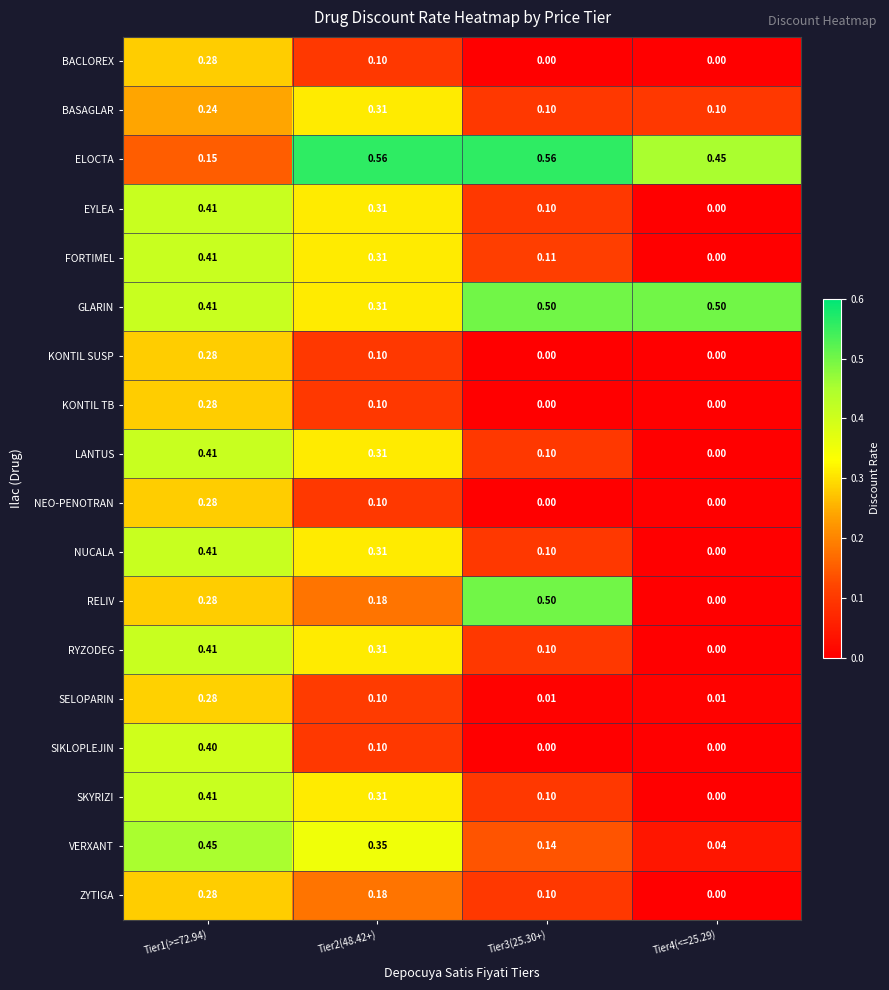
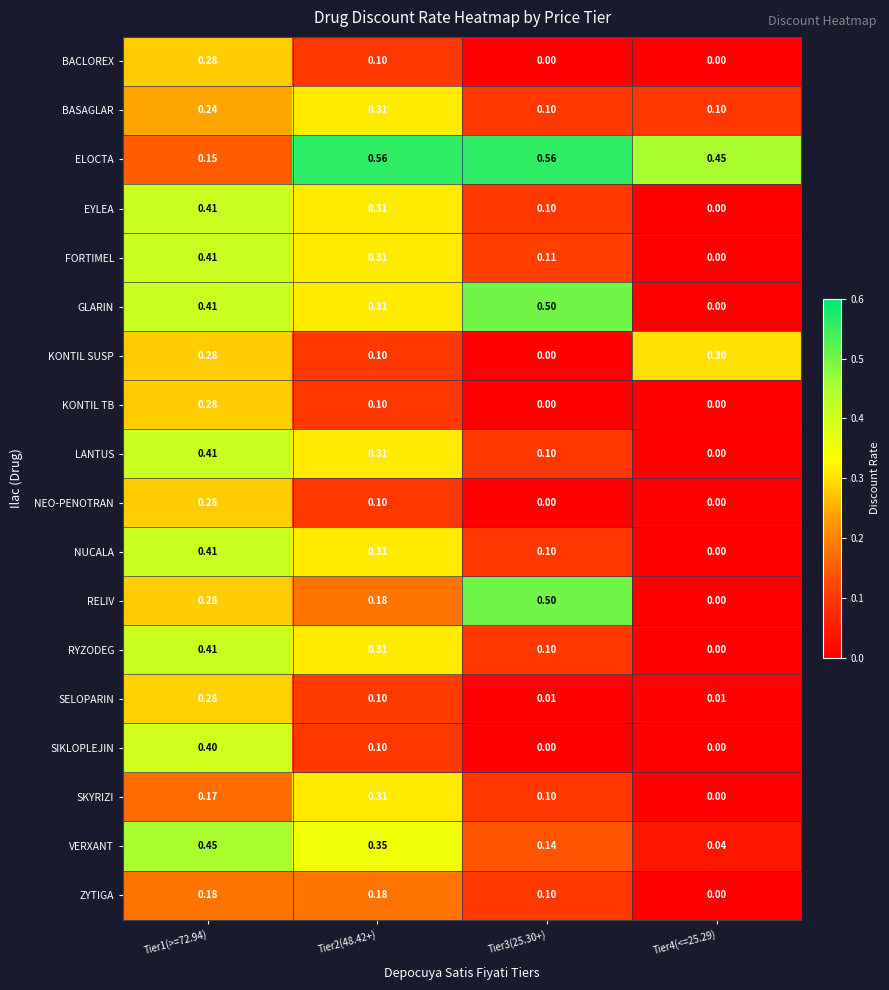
  {
    "BACLOREX": {
      "Tier1(>=72.94)": 0.28,
      "Tier2(48.42+)": 0.10,
      "Tier3(25.30+)": 0.00,
      "Tier4(<=25.29)": 0.00
    },
    "BASAGLAR": {
      "Tier1(>=72.94)": 0.24,
      "Tier2(48.42+)": 0.31,
      "Tier3(25.30+)": 0.10,
      "Tier4(<=25.29)": 0.10
    },
    "ELOCTA": {
      "Tier1(>=72.94)": 0.15,
      "Tier2(48.42+)": 0.56,
      "Tier3(25.30+)": 0.56,
      "Tier4(<=25.29)": 0.45
    },
    "EYLEA": {
      "Tier1(>=72.94)": 0.41,
      "Tier2(48.42+)": 0.31,
      "Tier3(25.30+)": 0.10,
      "Tier4(<=25.29)": 0.00
    },
    "FORTIMEL": {
      "Tier1(>=72.94)": 0.41,
      "Tier2(48.42+)": 0.31,
      "Tier3(25.30+)": 0.11,
      "Tier4(<=25.29)": 0.00
    },
    "GLARIN": {
      "Tier1(>=72.94)": 0.41,
      "Tier2(48.42+)": 0.31,
      "Tier3(25.30+)": 0.50,
-     "Tier4(<=25.29)": 0.50
+     "Tier4(<=25.29)": 0.00
    },
    "KONTIL SUSP": {
      "Tier1(>=72.94)": 0.28,
      "Tier2(48.42+)": 0.10,
      "Tier3(25.30+)": 0.00,
-     "Tier4(<=25.29)": 0.00
+     "Tier4(<=25.29)": 0.30
    },
    "KONTIL TB": {
      "Tier1(>=72.94)": 0.28,
      "Tier2(48.42+)": 0.10,
      "Tier3(25.30+)": 0.00,
      "Tier4(<=25.29)": 0.00
    },
    "LANTUS": {
      "Tier1(>=72.94)": 0.41,
      "Tier2(48.42+)": 0.31,
      "Tier3(25.30+)": 0.10,
      "Tier4(<=25.29)": 0.00
    },
    "NEO-PENOTRAN": {
      "Tier1(>=72.94)": 0.28,
      "Tier2(48.42+)": 0.10,
      "Tier3(25.30+)": 0.00,
      "Tier4(<=25.29)": 0.00
    },
    "NUCALA": {
      "Tier1(>=72.94)": 0.41,
      "Tier2(48.42+)": 0.31,
      "Tier3(25.30+)": 0.10,
      "Tier4(<=25.29)": 0.00
    },
    "RELIV": {
      "Tier1(>=72.94)": 0.28,
      "Tier2(48.42+)": 0.18,
      "Tier3(25.30+)": 0.50,
      "Tier4(<=25.29)": 0.00
    },
    "RYZODEG": {
      "Tier1(>=72.94)": 0.41,
      "Tier2(48.42+)": 0.31,
      "Tier3(25.30+)": 0.10,
      "Tier4(<=25.29)": 0.00
    },
    "SELOPARIN": {
      "Tier1(>=72.94)": 0.28,
      "Tier2(48.42+)": 0.10,
      "Tier3(25.30+)": 0.01,
      "Tier4(<=25.29)": 0.01
    },
    "SIKLOPLEJIN": {
      "Tier1(>=72.94)": 0.40,
      "Tier2(48.42+)": 0.10,
      "Tier3(25.30+)": 0.00,
      "Tier4(<=25.29)": 0.00
    },
    "SKYRIZI": {
-     "Tier1(>=72.94)": 0.41,
+     "Tier1(>=72.94)": 0.17,
      "Tier2(48.42+)": 0.31,
      "Tier3(25.30+)": 0.10,
      "Tier4(<=25.29)": 0.00
    },
    "VERXANT": {
      "Tier1(>=72.94)": 0.45,
      "Tier2(48.42+)": 0.35,
      "Tier3(25.30+)": 0.14,
      "Tier4(<=25.29)": 0.04
    },
    "ZYTIGA": {
-     "Tier1(>=72.94)": 0.28,
+     "Tier1(>=72.94)": 0.18,
      "Tier2(48.42+)": 0.18,
      "Tier3(25.30+)": 0.10,
      "Tier4(<=25.29)": 0.00
    }
  }
